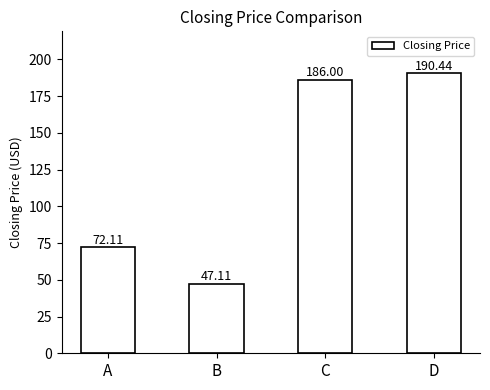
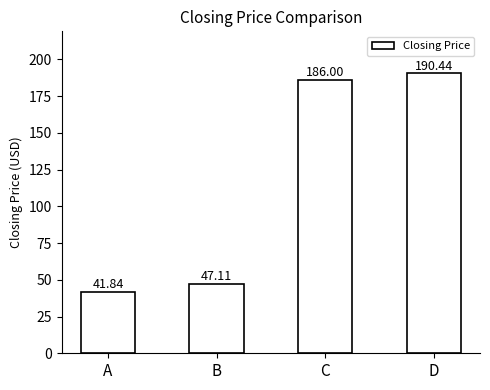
  {
-   "A": 72.11,
+   "A": 41.84,
    "B": 47.11,
    "C": 186.00,
    "D": 190.44
  }
